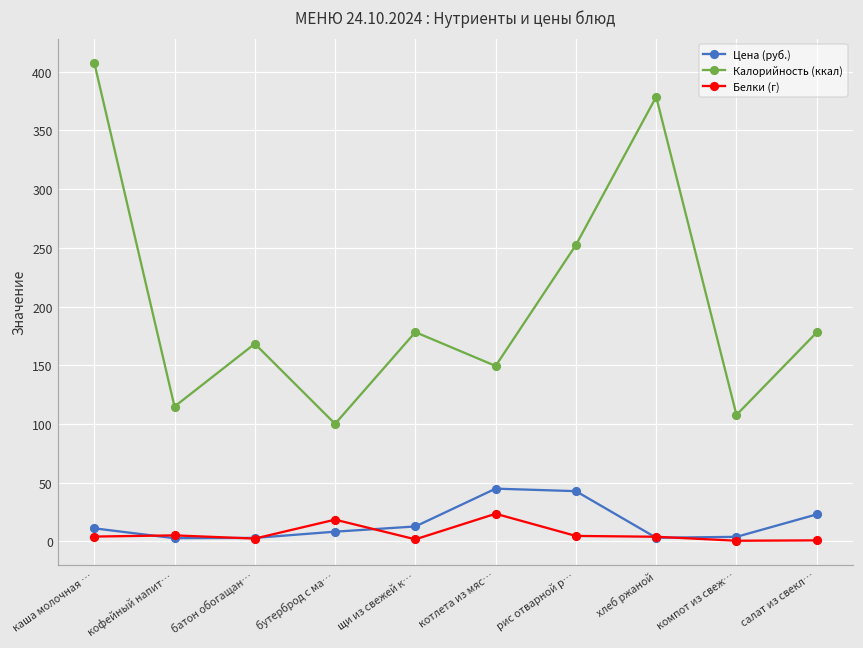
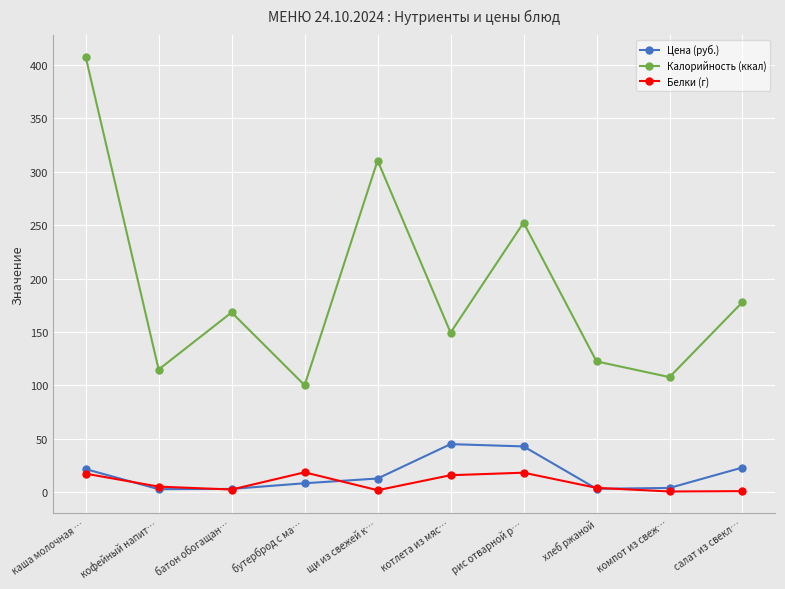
  {
    "Цена (руб.)": {
-     "каша молочная …": 11,
+     "каша молочная …": 22,
      "кофейный напит…": 3,
      "бутерброд с ма…": 8,
      "щи из свежей к…": 13,
      "котлета из мяс…": 45,
      "рис отварной р…": 43,
      "компот из свеж…": 4,
      "салат из свекл…": 23
    },
    "Калорийность (ккал)": {
      "каша молочная …": 408,
      "кофейный напит…": 115,
      "батон обогащан…": 168,
      "бутерброд с ма…": 100,
-     "щи из свежей к…": 178,
+     "щи из свежей к…": 311,
      "котлета из мяс…": 149,
      "рис отварной р…": 252,
-     "хлеб ржаной": 379,
+     "хлеб ржаной": 122,
      "компот из свеж…": 108,
      "салат из свекл…": 178
    },
    "Белки (г)": {
-     "каша молочная …": 4,
+     "каша молочная …": 17,
      "кофейный напит…": 5,
      "бутерброд с ма…": 19,
      "щи из свежей к…": 2,
-     "котлета из мяс…": 24,
-     "рис отварной р…": 5,
+     "котлета из мяс…": 16,
+     "рис отварной р…": 18,
      "компот из свеж…": 1,
      "салат из свекл…": 1
    }
  }
